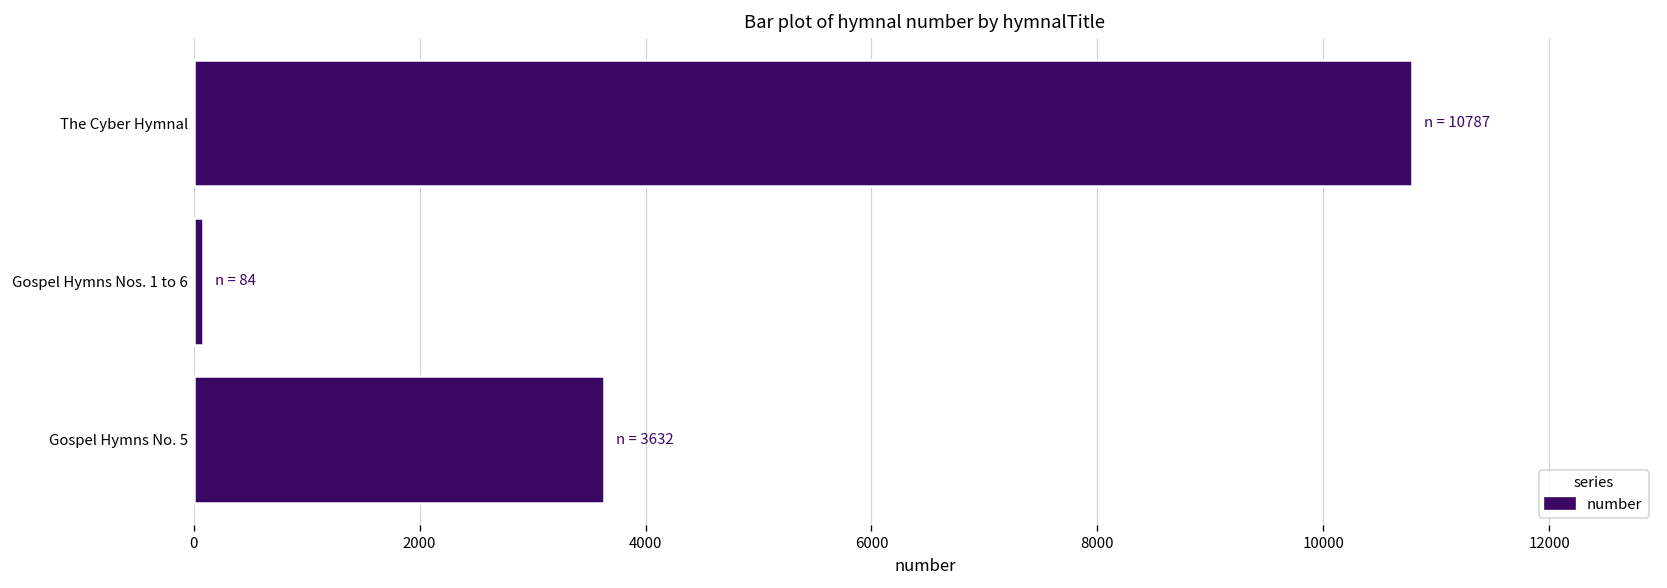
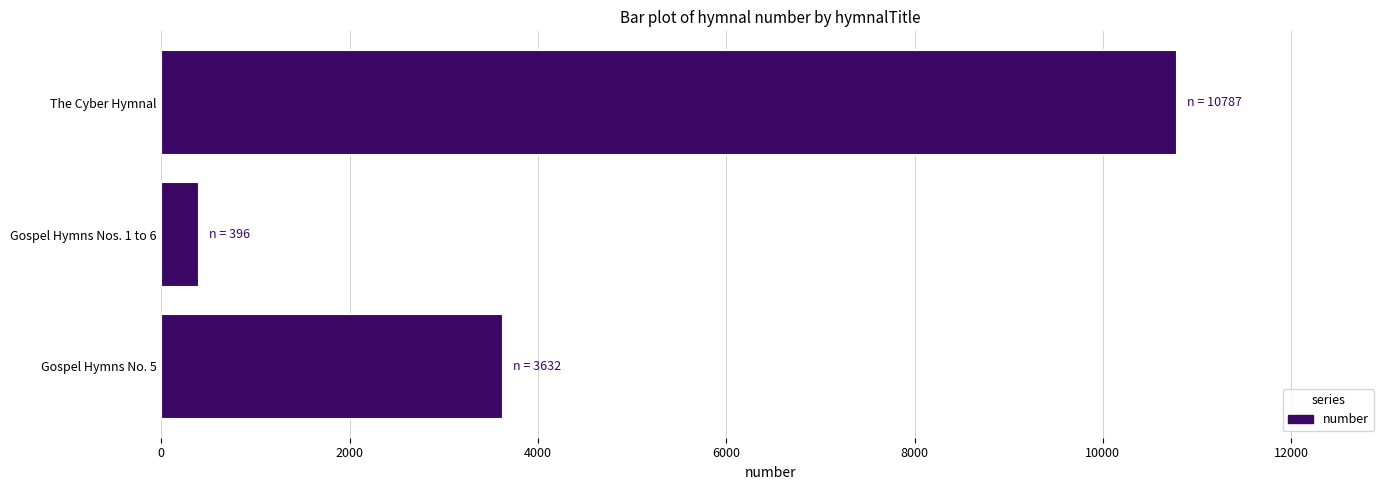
  {
    "The Cyber Hymnal": 10787,
-   "Gospel Hymns Nos. 1 to 6": 84,
+   "Gospel Hymns Nos. 1 to 6": 396,
    "Gospel Hymns No. 5": 3632
  }
